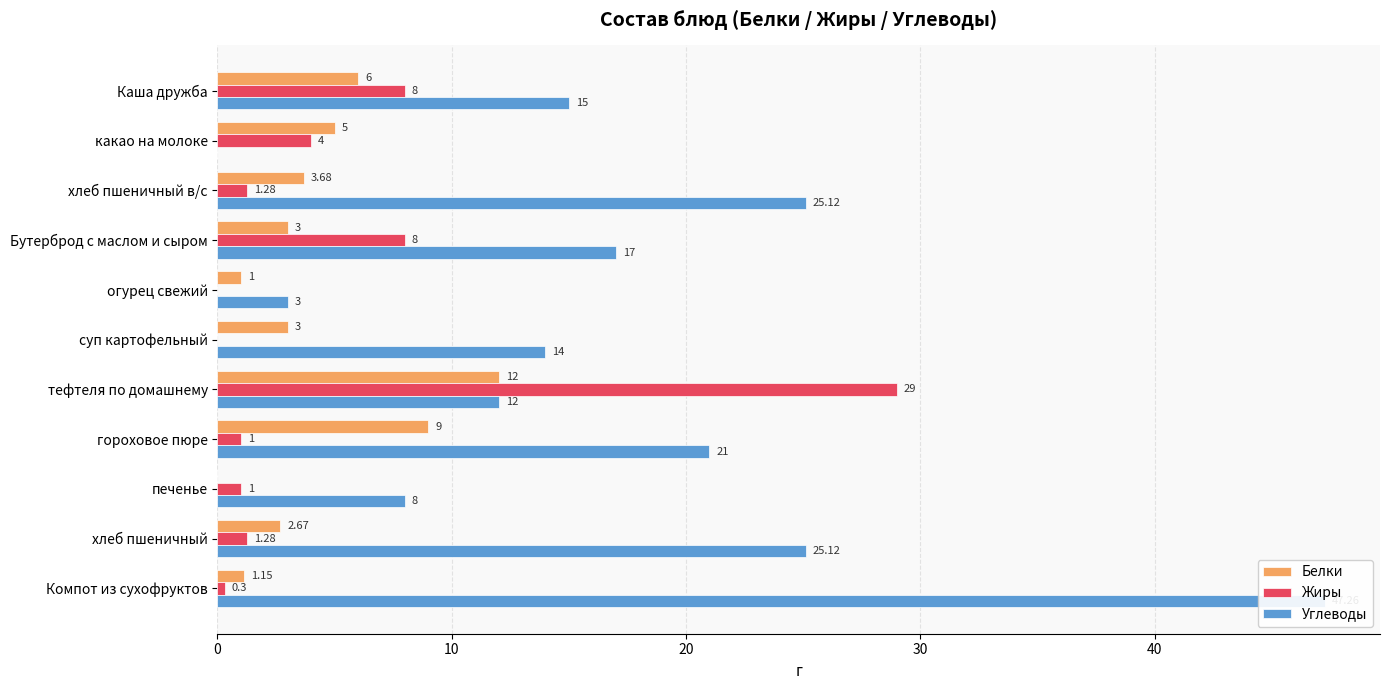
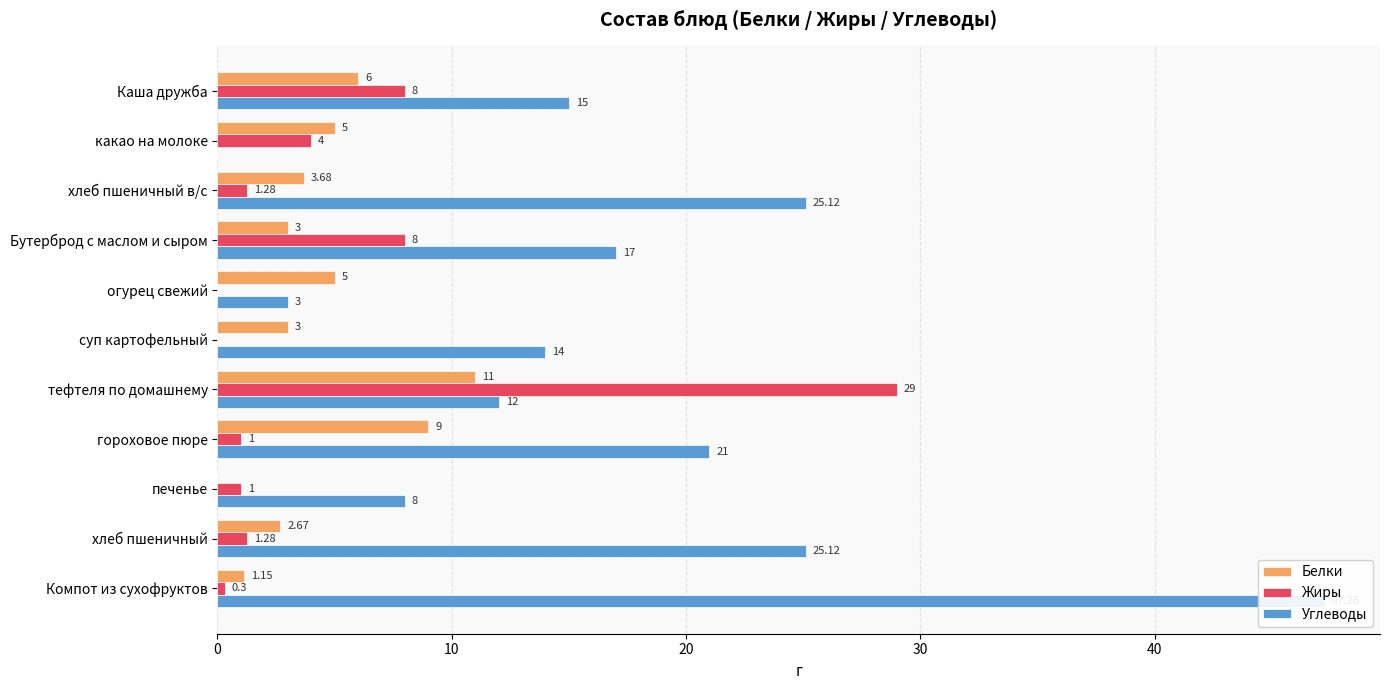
  {
    "Белки": {
      "Каша дружба": 6,
      "какао на молоке": 5,
      "хлеб пшеничный в/с": 3.68,
      "Бутерброд с маслом и сыром": 3,
-     "огурец свежий": 1,
+     "огурец свежий": 5,
      "суп картофельный": 3,
-     "тефтеля по домашнему": 12,
+     "тефтеля по домашнему": 11,
      "гороховое пюре": 9,
      "хлеб пшеничный": 2.67,
      "Компот из сухофруктов": 1.15
    },
    "Жиры": {
      "Каша дружба": 8,
      "какао на молоке": 4,
      "хлеб пшеничный в/с": 1.28,
      "Бутерброд с маслом и сыром": 8,
      "тефтеля по домашнему": 29,
      "гороховое пюре": 1,
      "печенье": 1,
      "хлеб пшеничный": 1.28,
      "Компот из сухофруктов": 0.3
    },
    "Углеводы": {
      "Каша дружба": 15,
      "хлеб пшеничный в/с": 25.12,
      "Бутерброд с маслом и сыром": 17,
      "огурец свежий": 3,
      "суп картофельный": 14,
      "тефтеля по домашнему": 12,
      "гороховое пюре": 21,
      "печенье": 8,
      "хлеб пшеничный": 25.12
    }
  }
